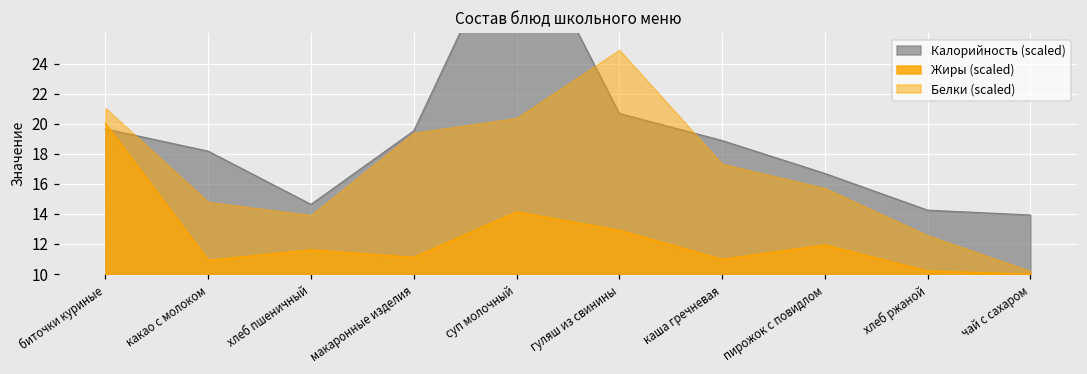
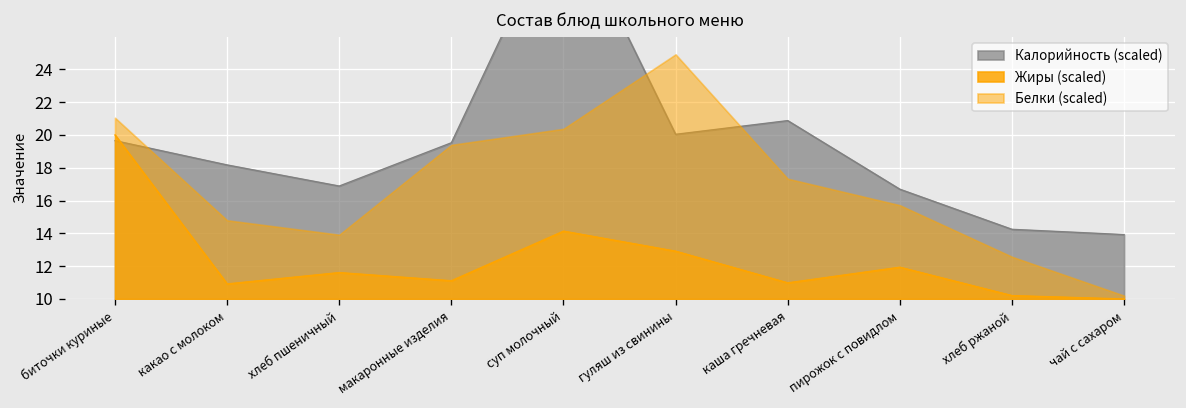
  {
    "Калорийность (scaled)": {
      "биточки куриные": 19.7,
      "какао с молоком": 18.2,
-     "хлеб пшеничный": 14.6,
-     "гуляш из свинины": 20.7,
-     "каша гречневая": 18.9,
+     "хлеб пшеничный": 16.9,
+     "гуляш из свинины": 20.0,
+     "каша гречневая": 20.9,
      "пирожок с повидлом": 16.7,
      "хлеб ржаной": 14.2,
      "чай с сахаром": 13.9
    }
  }
